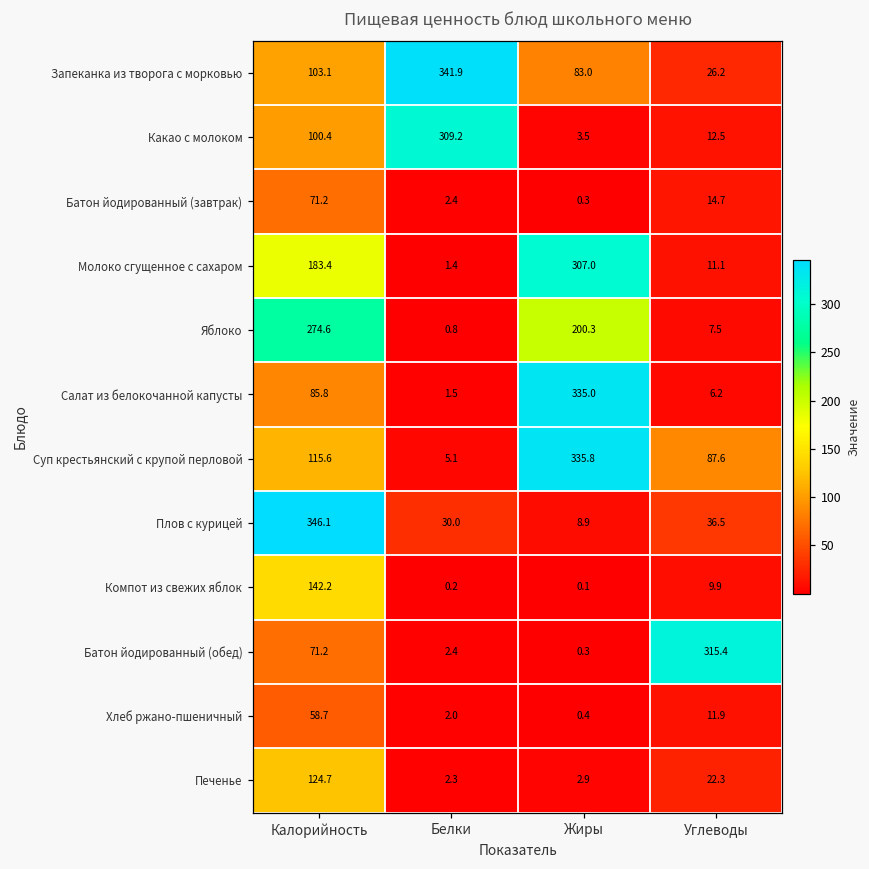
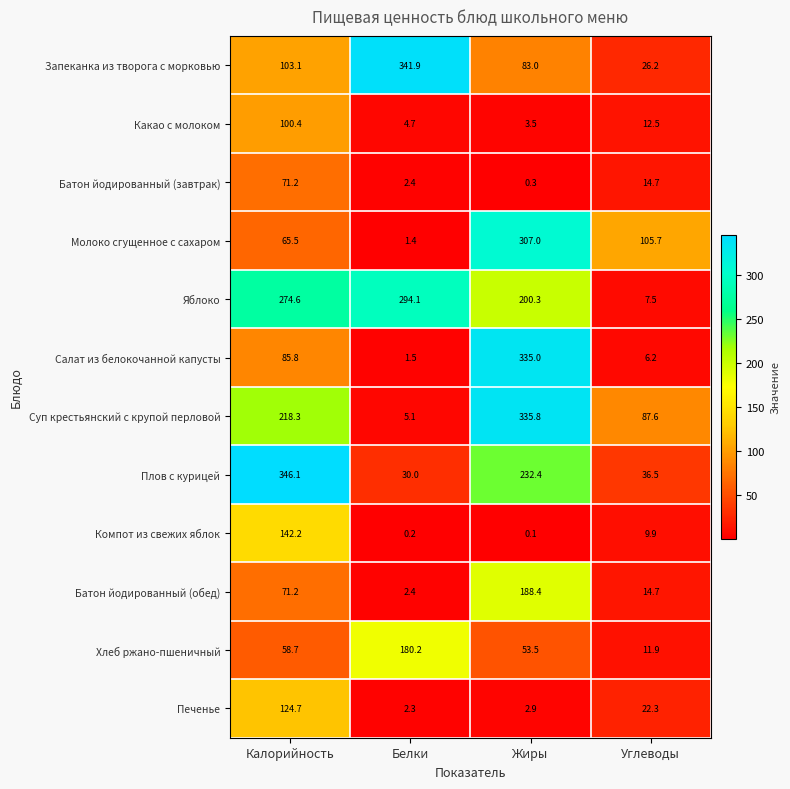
  {
    "Запеканка из творога с морковью": {
      "Калорийность": 103.1,
      "Белки": 341.9,
      "Жиры": 83.0,
      "Углеводы": 26.2
    },
    "Какао с молоком": {
      "Калорийность": 100.4,
-     "Белки": 309.2,
+     "Белки": 4.7,
      "Жиры": 3.5,
      "Углеводы": 12.5
    },
    "Батон йодированный (завтрак)": {
      "Калорийность": 71.2,
      "Белки": 2.4,
      "Жиры": 0.3,
      "Углеводы": 14.7
    },
    "Молоко сгущенное с сахаром": {
-     "Калорийность": 183.4,
+     "Калорийность": 65.5,
      "Белки": 1.4,
      "Жиры": 307.0,
-     "Углеводы": 11.1
+     "Углеводы": 105.7
    },
    "Яблоко": {
      "Калорийность": 274.6,
-     "Белки": 0.8,
+     "Белки": 294.1,
      "Жиры": 200.3,
      "Углеводы": 7.5
    },
    "Салат из белокочанной капусты": {
      "Калорийность": 85.8,
      "Белки": 1.5,
      "Жиры": 335.0,
      "Углеводы": 6.2
    },
    "Суп крестьянский с крупой перловой": {
-     "Калорийность": 115.6,
+     "Калорийность": 218.3,
      "Белки": 5.1,
      "Жиры": 335.8,
      "Углеводы": 87.6
    },
    "Плов с курицей": {
      "Калорийность": 346.1,
      "Белки": 30.0,
-     "Жиры": 8.9,
+     "Жиры": 232.4,
      "Углеводы": 36.5
    },
    "Компот из свежих яблок": {
      "Калорийность": 142.2,
      "Белки": 0.2,
      "Жиры": 0.1,
      "Углеводы": 9.9
    },
    "Батон йодированный (обед)": {
      "Калорийность": 71.2,
      "Белки": 2.4,
-     "Жиры": 0.3,
-     "Углеводы": 315.4
+     "Жиры": 188.4,
+     "Углеводы": 14.7
    },
    "Хлеб ржано-пшеничный": {
      "Калорийность": 58.7,
-     "Белки": 2.0,
-     "Жиры": 0.4,
+     "Белки": 180.2,
+     "Жиры": 53.5,
      "Углеводы": 11.9
    },
    "Печенье": {
      "Калорийность": 124.7,
      "Белки": 2.3,
      "Жиры": 2.9,
      "Углеводы": 22.3
    }
  }
